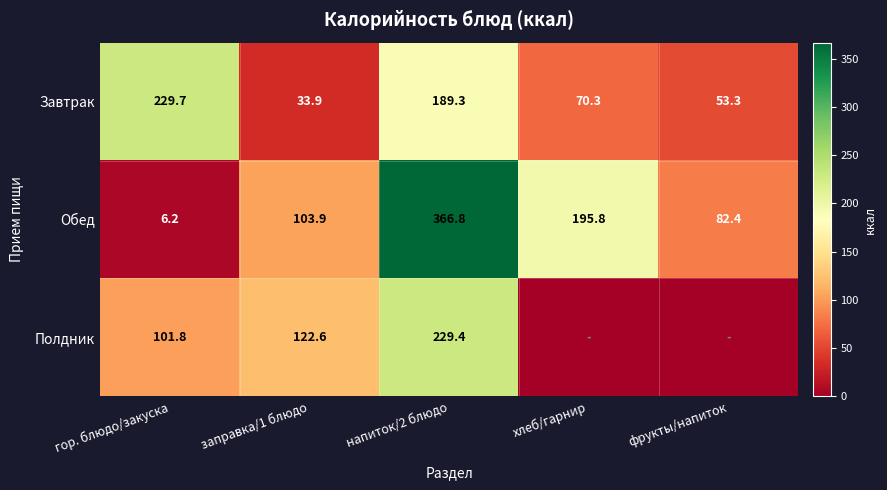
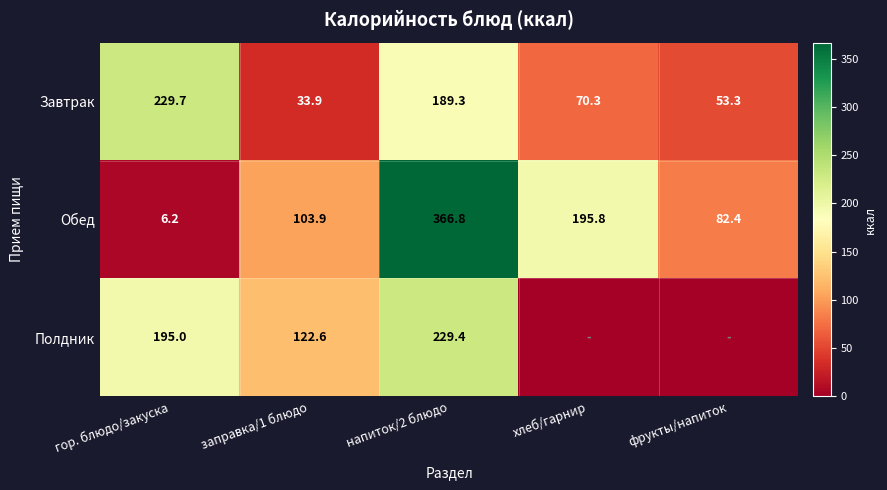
  {
    "Завтрак": {
      "гор. блюдо/закуска": 229.7,
      "заправка/1 блюдо": 33.9,
      "напиток/2 блюдо": 189.3,
      "хлеб/гарнир": 70.3,
      "фрукты/напиток": 53.3
    },
    "Обед": {
      "гор. блюдо/закуска": 6.2,
      "заправка/1 блюдо": 103.9,
      "напиток/2 блюдо": 366.8,
      "хлеб/гарнир": 195.8,
      "фрукты/напиток": 82.4
    },
    "Полдник": {
-     "гор. блюдо/закуска": 101.8,
+     "гор. блюдо/закуска": 195.0,
      "заправка/1 блюдо": 122.6,
      "напиток/2 блюдо": 229.4
    }
  }
